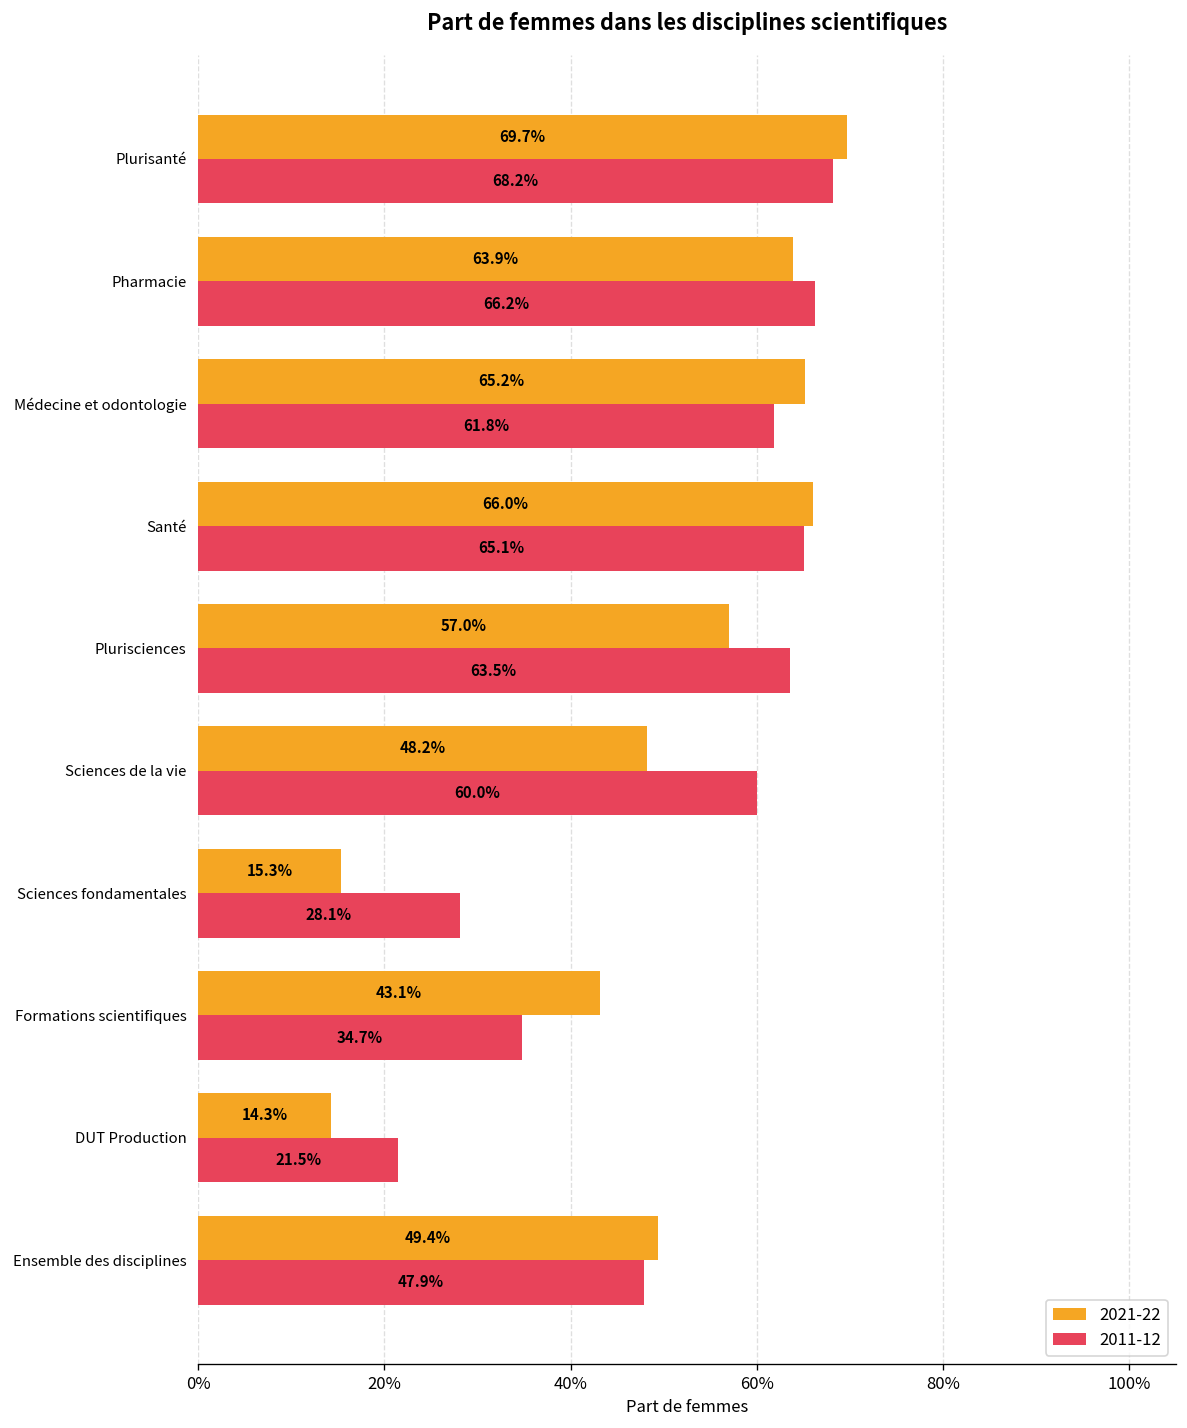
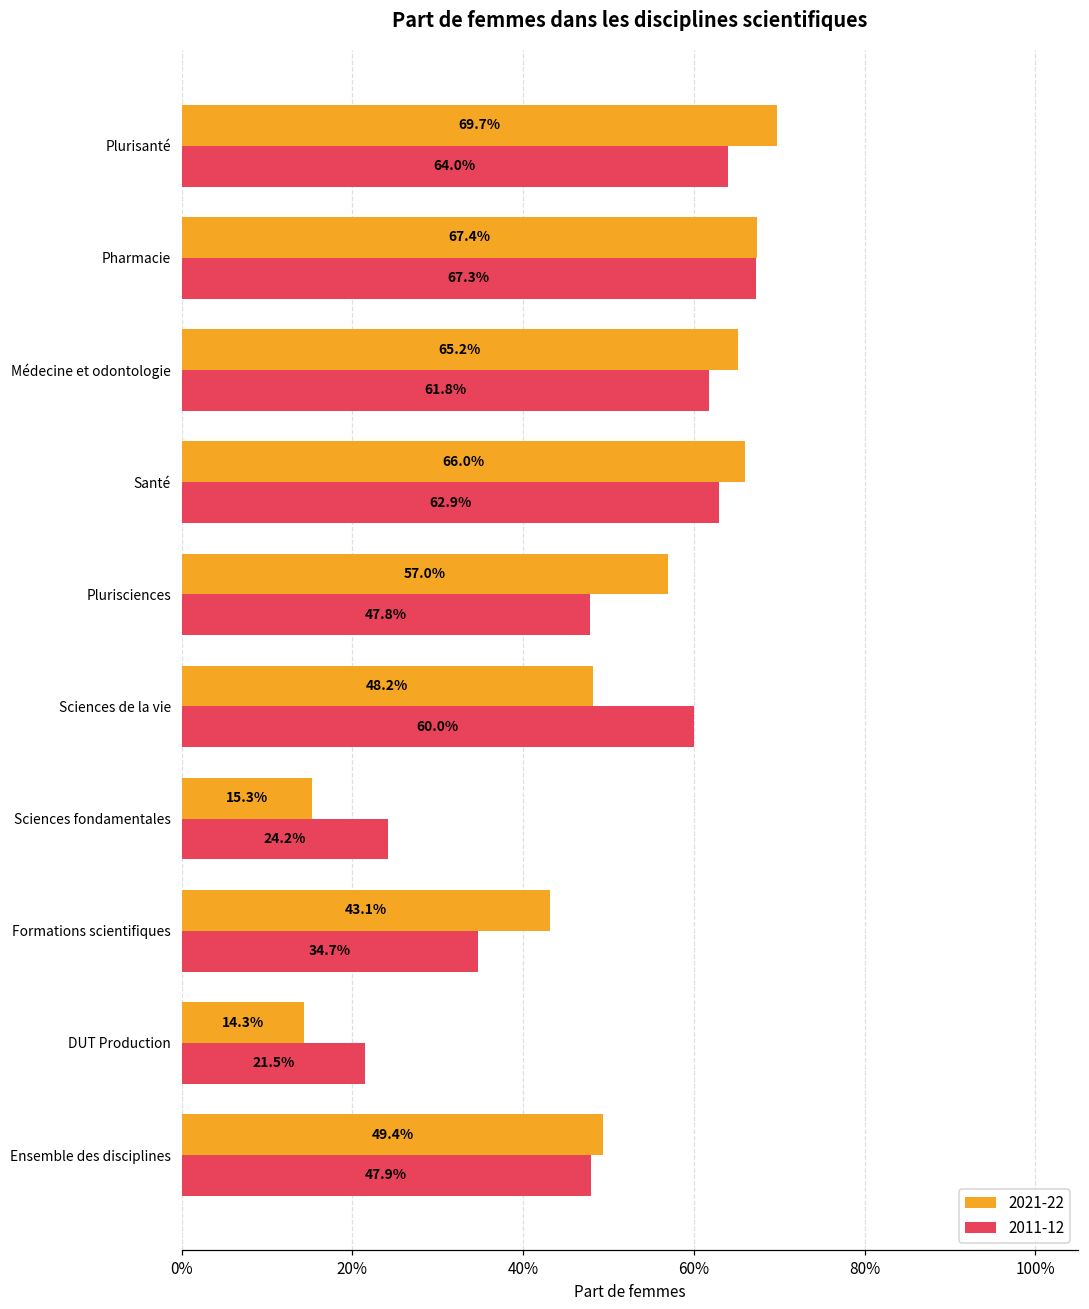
  {
    "2021-22": {
      "Plurisanté": "69.7%",
-     "Pharmacie": "63.9%",
+     "Pharmacie": "67.4%",
      "Médecine et odontologie": "65.2%",
      "Santé": "66.0%",
      "Plurisciences": "57.0%",
      "Sciences de la vie": "48.2%",
      "Sciences fondamentales": "15.3%",
      "Formations scientifiques": "43.1%",
      "DUT Production": "14.3%",
      "Ensemble des disciplines": "49.4%"
    },
    "2011-12": {
-     "Plurisanté": "68.2%",
-     "Pharmacie": "66.2%",
+     "Plurisanté": "64.0%",
+     "Pharmacie": "67.3%",
      "Médecine et odontologie": "61.8%",
-     "Santé": "65.1%",
-     "Plurisciences": "63.5%",
+     "Santé": "62.9%",
+     "Plurisciences": "47.8%",
      "Sciences de la vie": "60.0%",
-     "Sciences fondamentales": "28.1%",
+     "Sciences fondamentales": "24.2%",
      "Formations scientifiques": "34.7%",
      "DUT Production": "21.5%",
      "Ensemble des disciplines": "47.9%"
    }
  }
